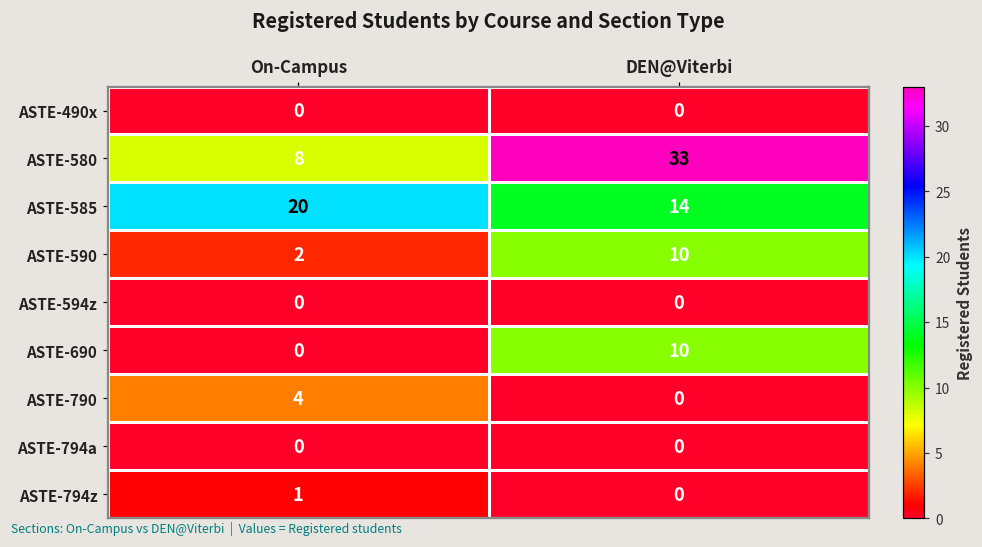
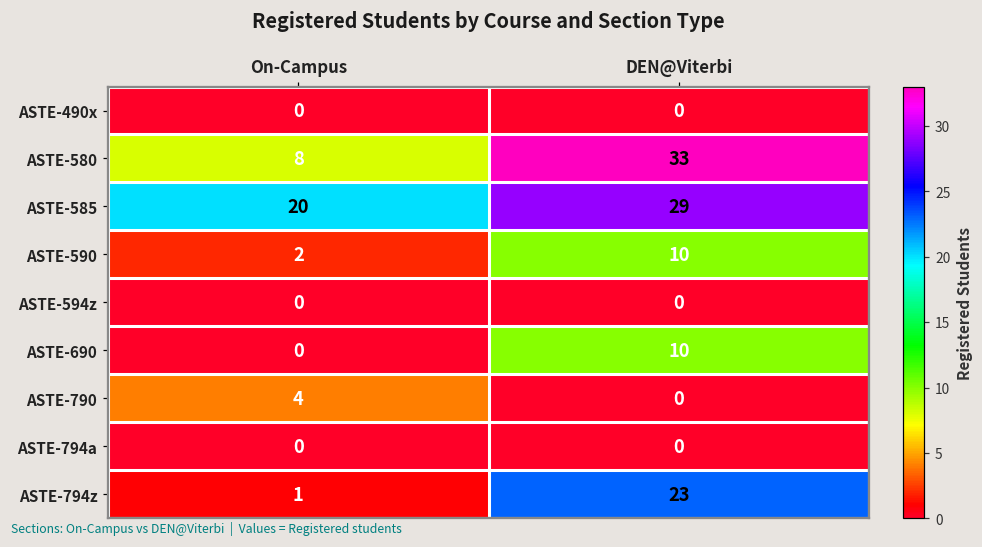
  {
    "ASTE-490x": {
      "On-Campus": 0,
      "DEN@Viterbi": 0
    },
    "ASTE-580": {
      "On-Campus": 8,
      "DEN@Viterbi": 33
    },
    "ASTE-585": {
      "On-Campus": 20,
-     "DEN@Viterbi": 14
+     "DEN@Viterbi": 29
    },
    "ASTE-590": {
      "On-Campus": 2,
      "DEN@Viterbi": 10
    },
    "ASTE-594z": {
      "On-Campus": 0,
      "DEN@Viterbi": 0
    },
    "ASTE-690": {
      "On-Campus": 0,
      "DEN@Viterbi": 10
    },
    "ASTE-790": {
      "On-Campus": 4,
      "DEN@Viterbi": 0
    },
    "ASTE-794a": {
      "On-Campus": 0,
      "DEN@Viterbi": 0
    },
    "ASTE-794z": {
      "On-Campus": 1,
-     "DEN@Viterbi": 0
+     "DEN@Viterbi": 23
    }
  }
